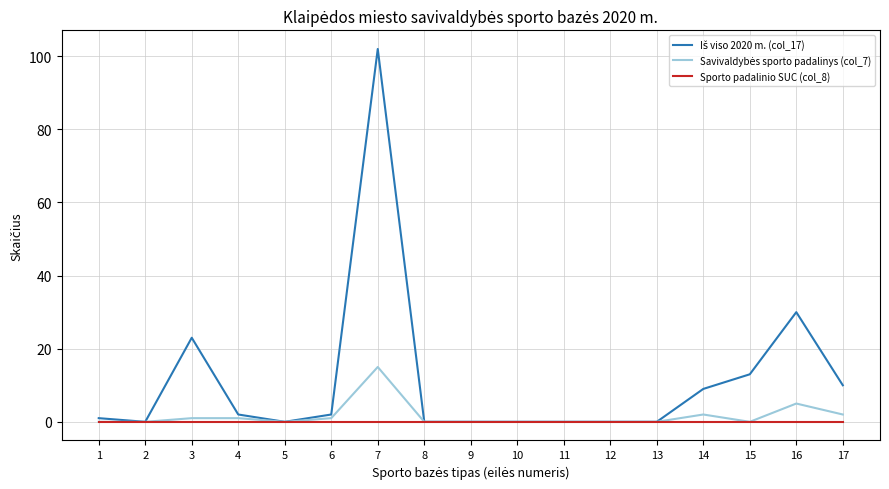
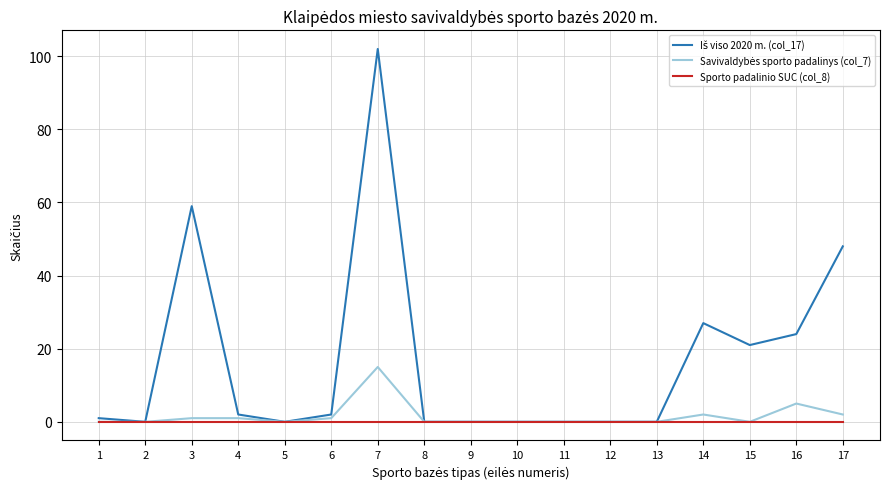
  {
    "Iš viso 2020 m. (col_17)": {
      "1": 1,
-     "3": 23,
+     "3": 59,
      "4": 2,
      "6": 2,
      "7": 102,
-     "14": 9,
-     "15": 13,
-     "16": 30,
-     "17": 10
+     "14": 27,
+     "15": 21,
+     "16": 24,
+     "17": 48
    },
    "Savivaldybės sporto padalinys (col_7)": {
      "3": 1,
      "4": 1,
      "6": 1,
      "7": 15,
      "14": 2,
      "16": 5,
      "17": 2
    },
    "Sporto padalinio SUC (col_8)": {
      "3": 0,
      "4": 0,
      "6": 0,
      "7": 0,
      "14": 0,
      "16": 0,
      "17": 0
    }
  }
